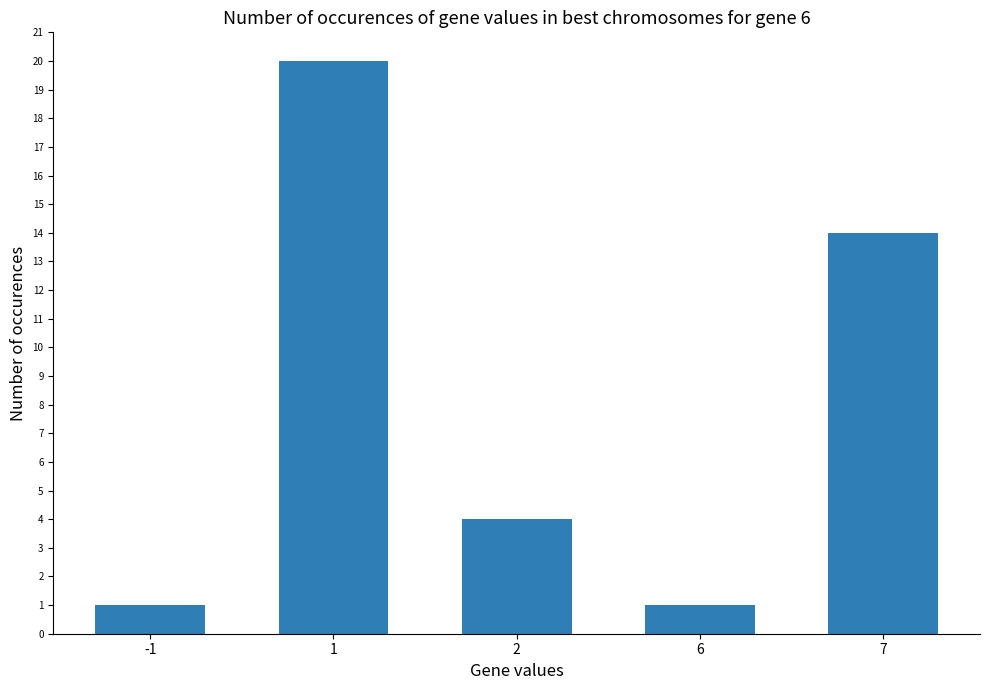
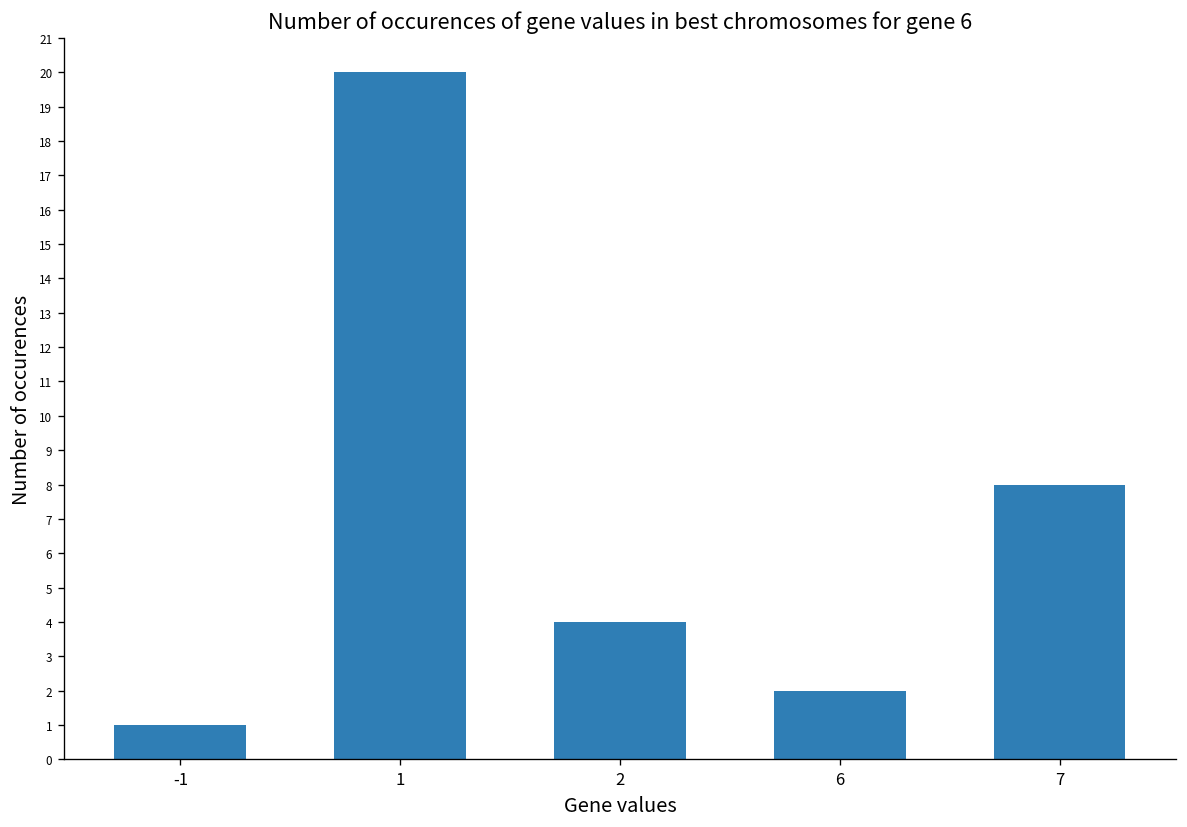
  {
    "-1": 1,
    "1": 20,
    "2": 4,
-   "6": 1,
-   "7": 14
+   "6": 2,
+   "7": 8
  }
